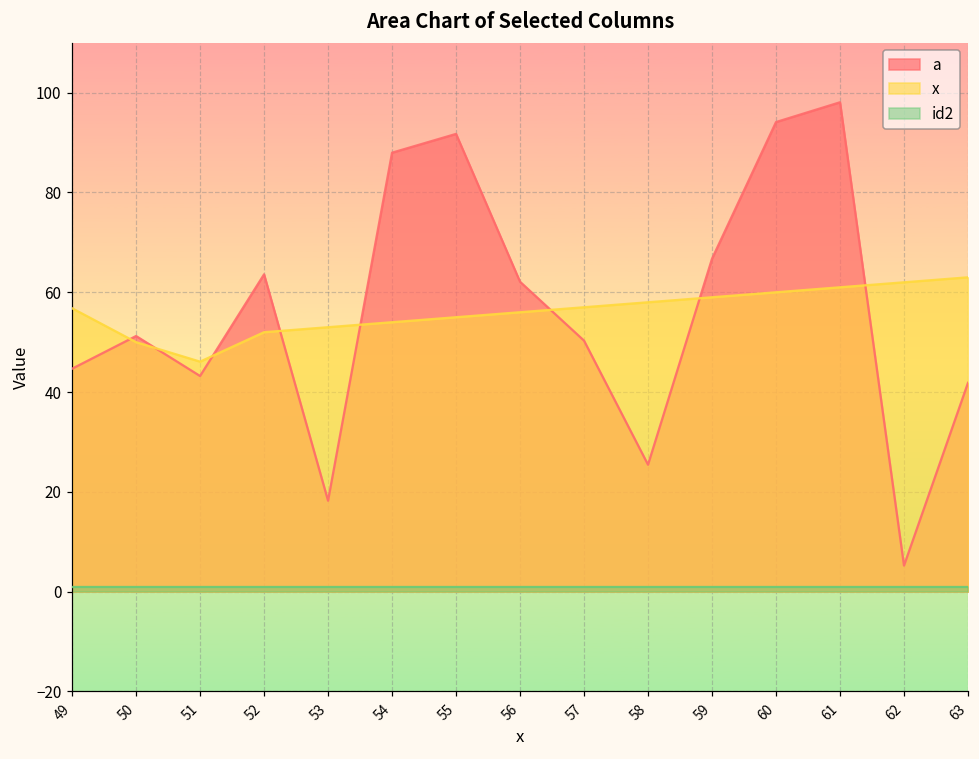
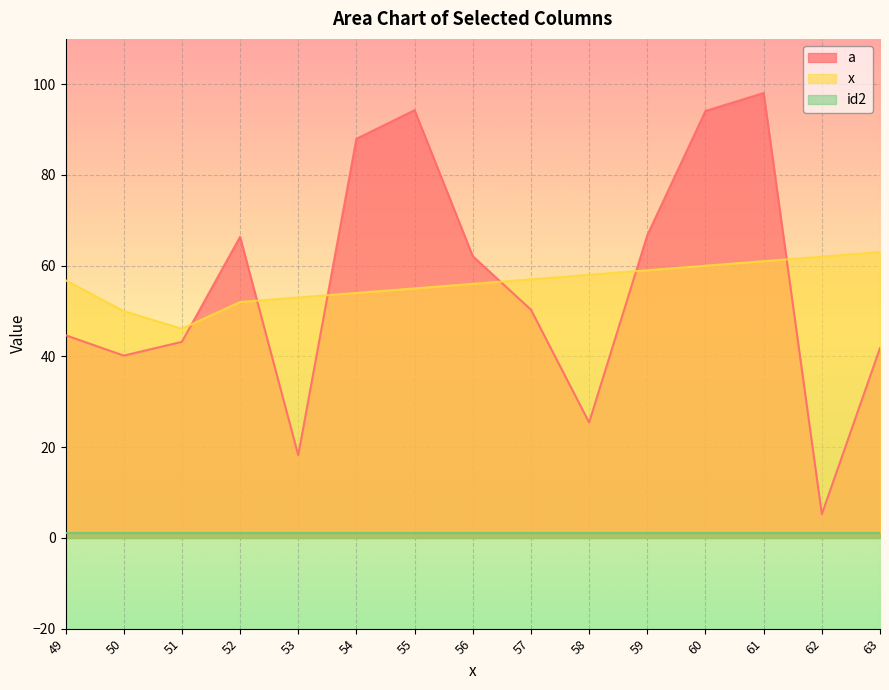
  {
    "a": {
      "49": 45,
-     "50": 51,
+     "50": 40,
      "51": 43,
-     "52": 64,
+     "52": 66,
      "53": 18,
      "54": 88,
-     "55": 92,
+     "55": 94,
      "56": 62,
      "57": 50,
      "58": 25,
      "59": 67,
      "60": 94,
      "61": 98,
      "62": 5,
      "63": 42
    },
    "x": {
      "49": 57,
      "50": 50,
      "51": 46,
      "52": 52,
      "53": 53,
      "54": 54,
      "55": 55,
      "56": 56,
      "57": 57,
      "58": 58,
      "59": 59,
      "60": 60,
      "61": 61,
      "62": 62,
      "63": 63
    },
    "id2": {
      "49": 1,
      "50": 1,
      "51": 1,
      "52": 1,
      "53": 1,
      "54": 1,
      "55": 1,
      "56": 1,
      "57": 1,
      "58": 1,
      "59": 1,
      "60": 1,
      "61": 1,
      "62": 1,
      "63": 1
    }
  }
